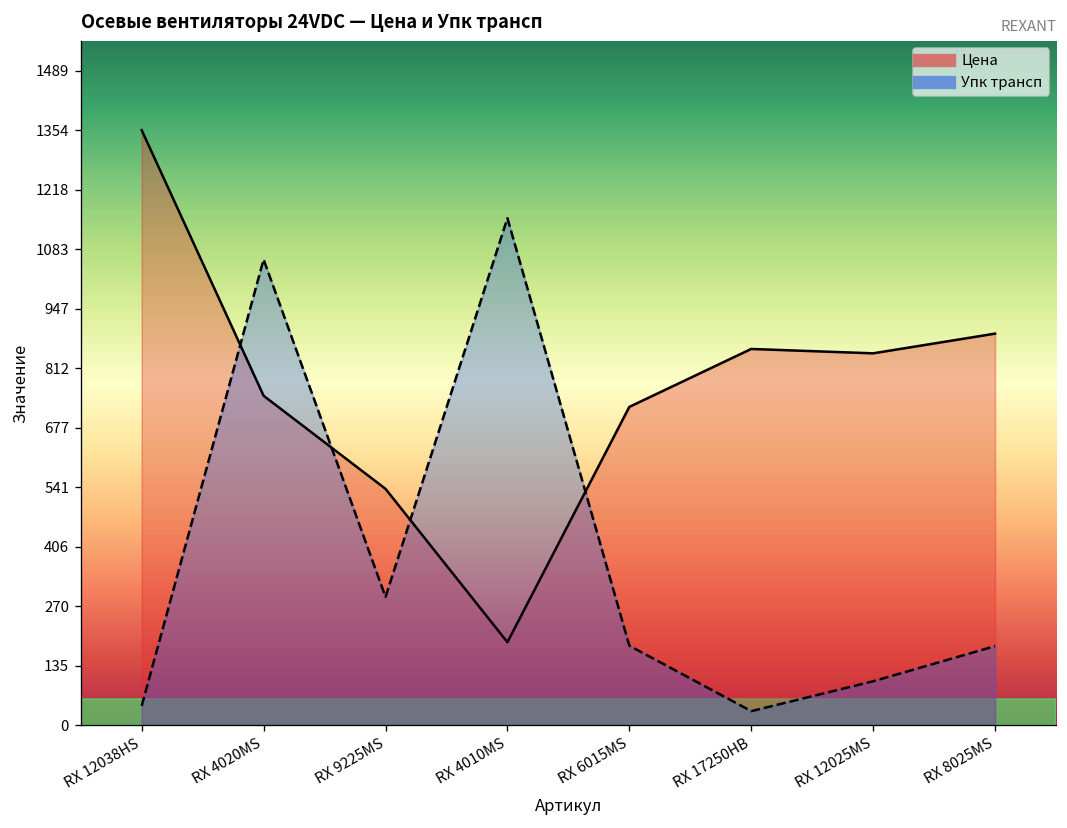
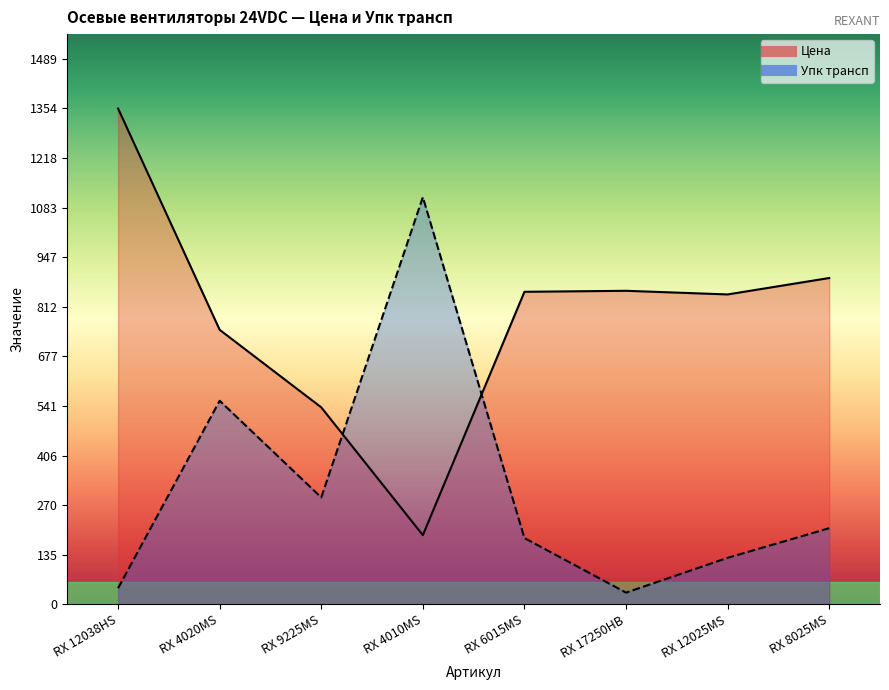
  {
    "Цена": {
      "RX 12038HS": 1350,
      "RX 4020MS": 750,
      "RX 9225MS": 540,
      "RX 4010MS": 190,
-     "RX 6015MS": 720,
+     "RX 6015MS": 850,
      "RX 17250HB": 860,
      "RX 12025MS": 850,
      "RX 8025MS": 890
    },
    "Упк трансп": {
-     "RX 4020MS": 1060,
+     "RX 4020MS": 560,
      "RX 9225MS": 290,
-     "RX 4010MS": 1150,
+     "RX 4010MS": 1110,
      "RX 6015MS": 180,
-     "RX 12025MS": 100,
-     "RX 8025MS": 180
+     "RX 12025MS": 130,
+     "RX 8025MS": 210
    }
  }
